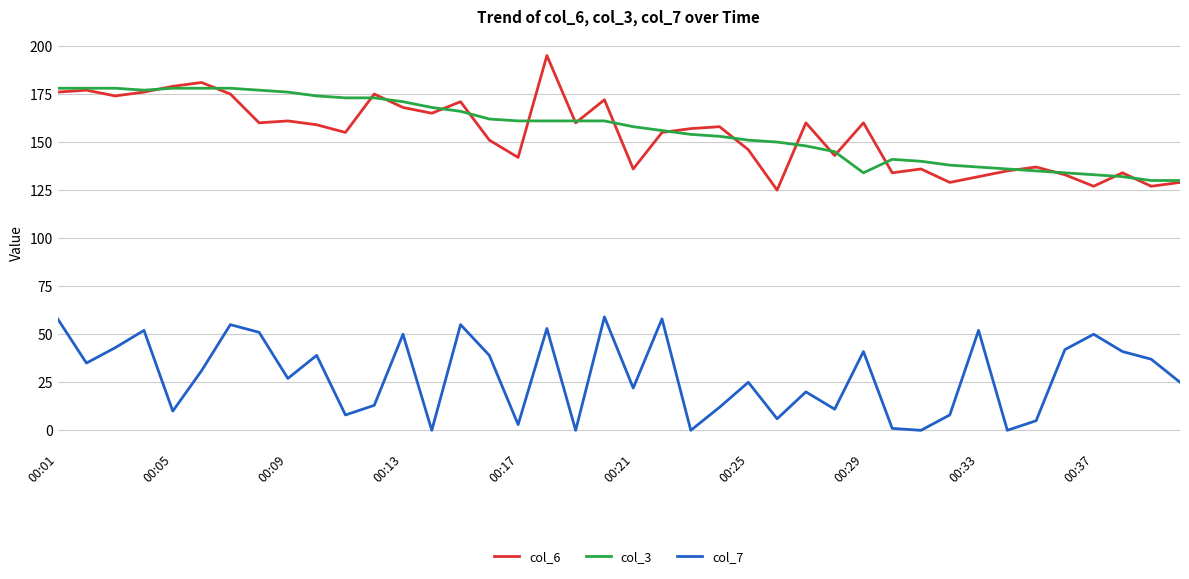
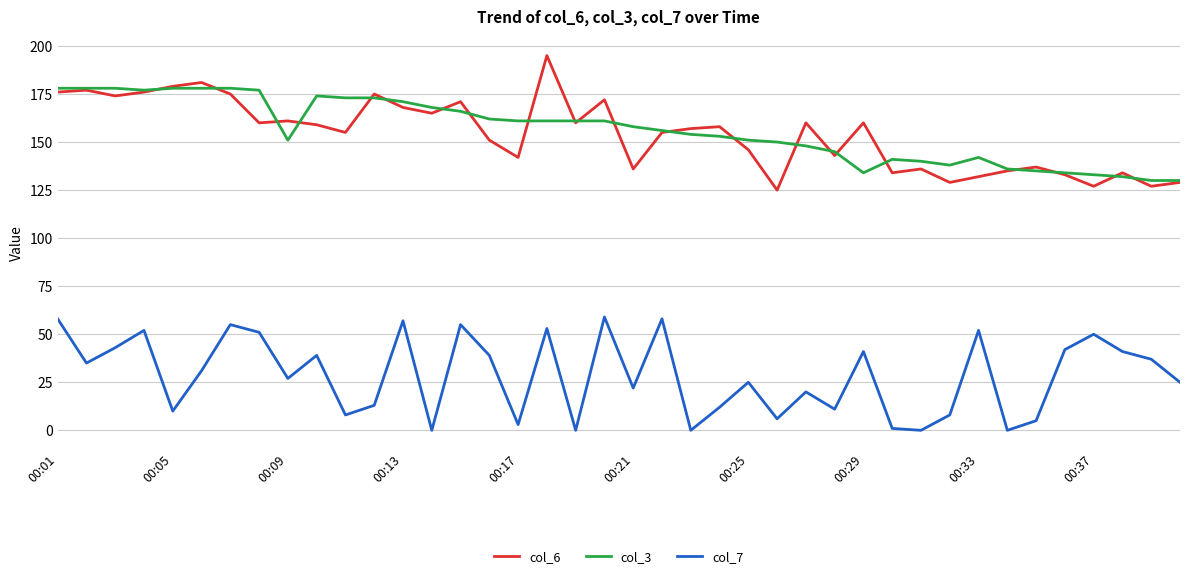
  {
    "col_6": {
      "00:01": 176,
      "00:09": 161,
      "00:13": 168,
      "00:17": 142,
      "00:21": 136,
      "00:25": 146,
      "00:29": 160,
      "00:33": 132,
      "00:37": 127
    },
    "col_3": {
      "00:01": 178,
-     "00:09": 176,
+     "00:09": 151,
      "00:13": 171,
      "00:17": 161,
      "00:21": 158,
      "00:25": 151,
      "00:29": 134,
-     "00:33": 137,
+     "00:33": 142,
      "00:37": 133
    },
    "col_7": {
      "00:01": 58,
      "00:05": 10,
      "00:09": 27,
-     "00:13": 50,
+     "00:13": 57,
      "00:17": 3,
      "00:21": 22,
      "00:25": 25,
      "00:29": 41,
      "00:33": 52,
      "00:37": 50
    }
  }
